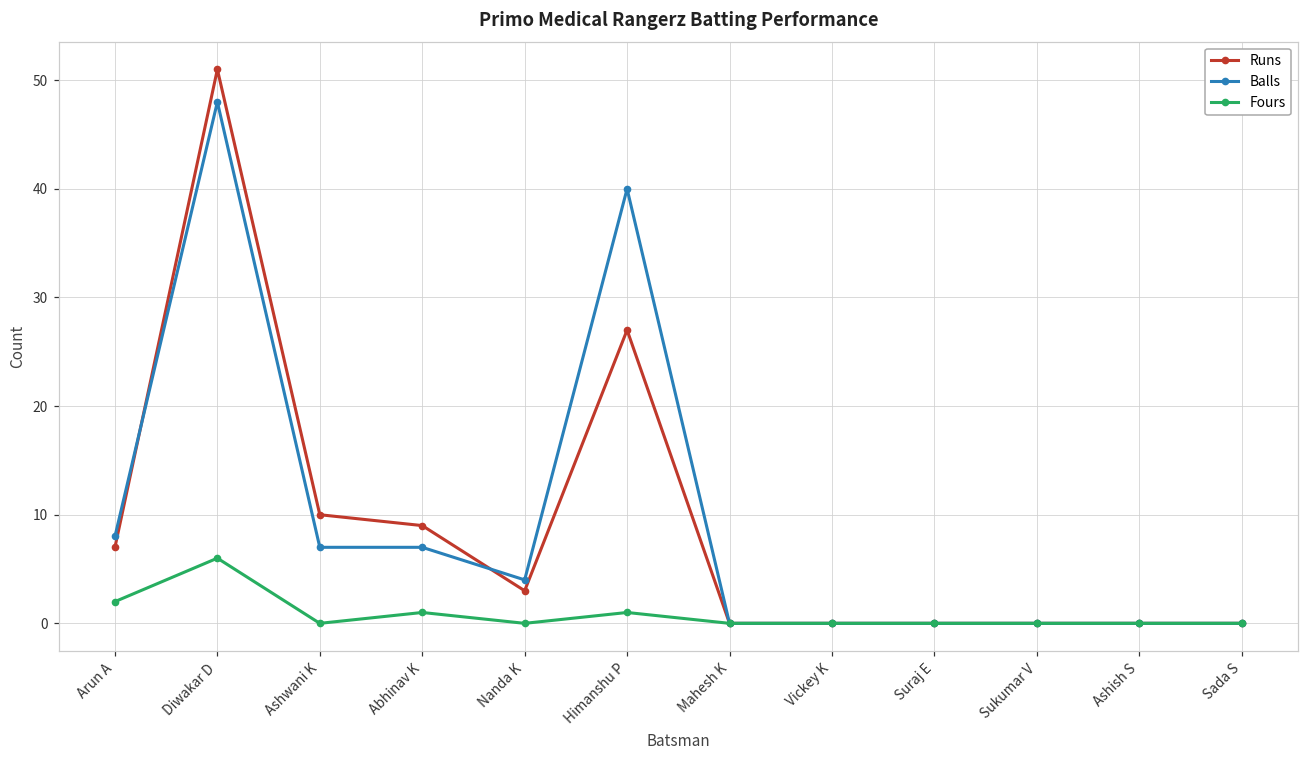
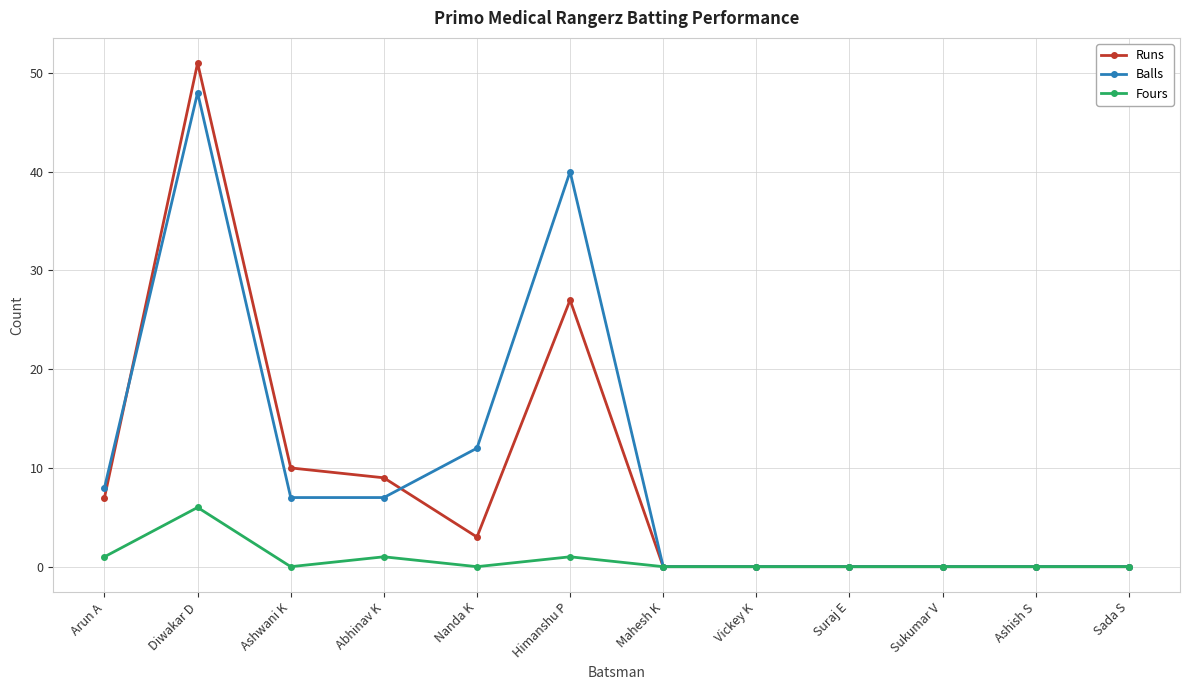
  {
    "Runs": {
      "Arun A": 7,
      "Diwakar D": 51,
      "Ashwani K": 10,
      "Abhinav K": 9,
      "Nanda K": 3,
      "Himanshu P": 27
    },
    "Balls": {
      "Arun A": 8,
      "Diwakar D": 48,
      "Ashwani K": 7,
      "Abhinav K": 7,
-     "Nanda K": 4,
+     "Nanda K": 12,
      "Himanshu P": 40
    },
    "Fours": {
-     "Arun A": 2,
+     "Arun A": 1,
      "Diwakar D": 6,
      "Ashwani K": 0,
      "Abhinav K": 1,
      "Nanda K": 0,
      "Himanshu P": 1
    }
  }
